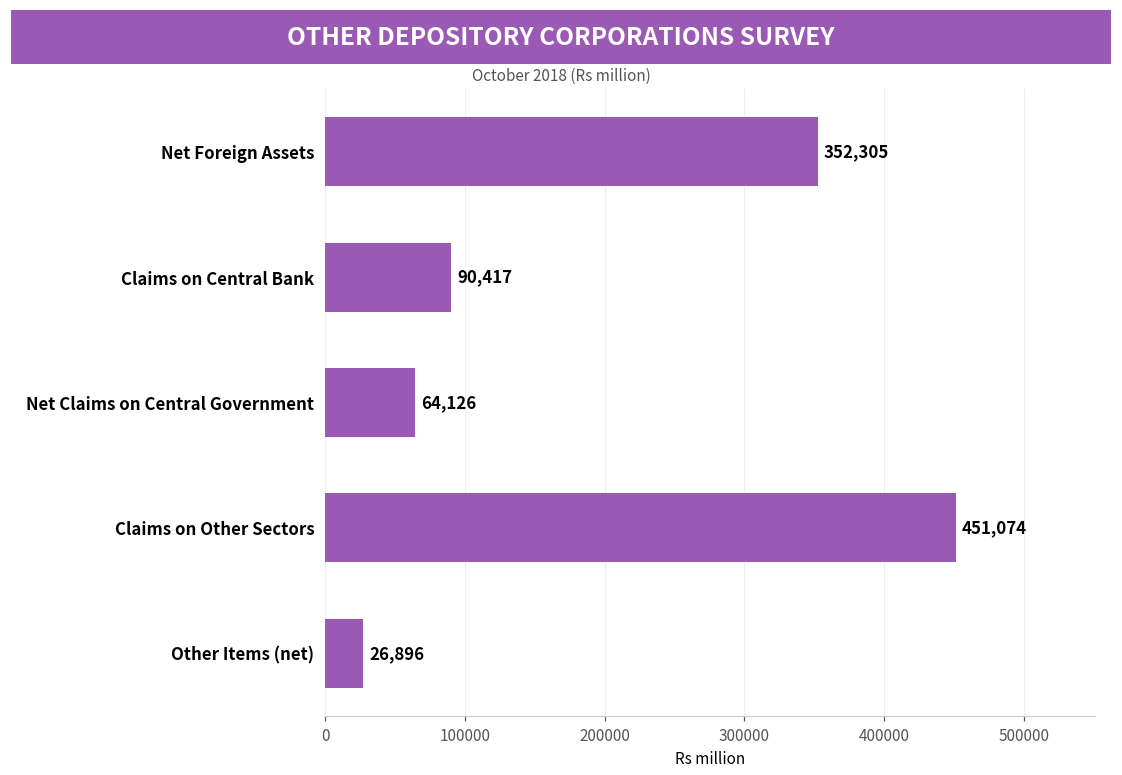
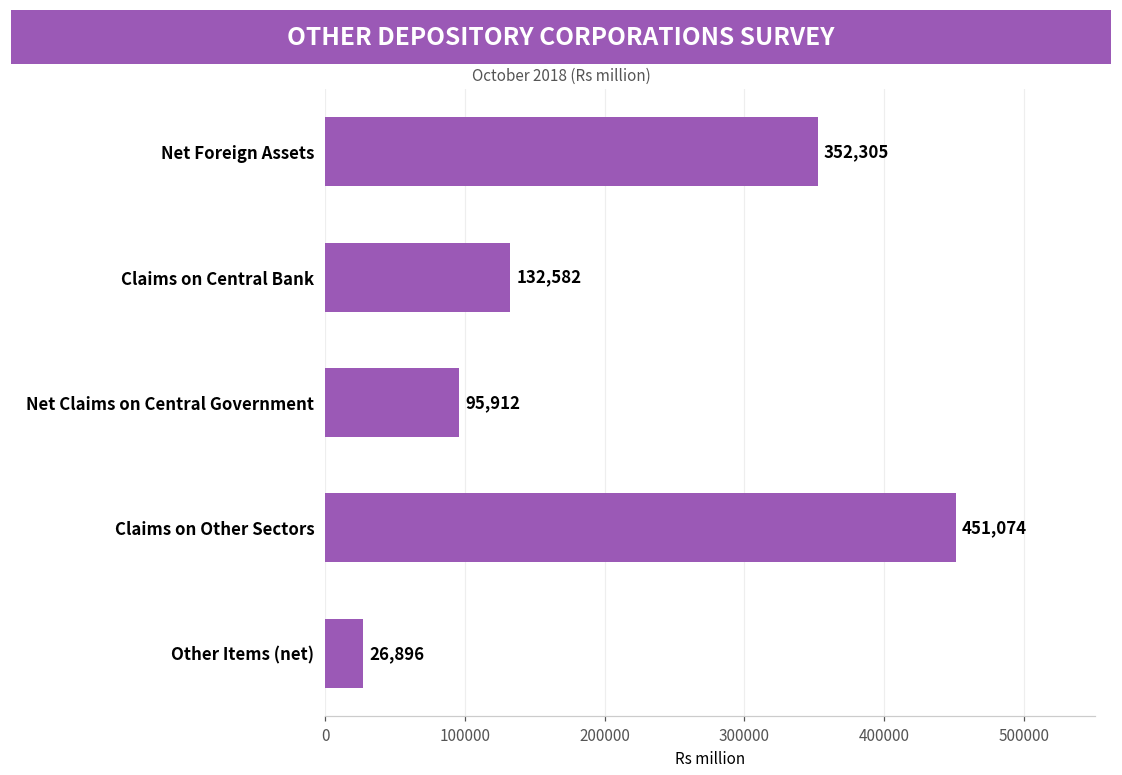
  {
    "Net Foreign Assets": "352,305",
-   "Claims on Central Bank": "90,417",
-   "Net Claims on Central Government": "64,126",
+   "Claims on Central Bank": "132,582",
+   "Net Claims on Central Government": "95,912",
    "Claims on Other Sectors": "451,074",
    "Other Items (net)": "26,896"
  }
